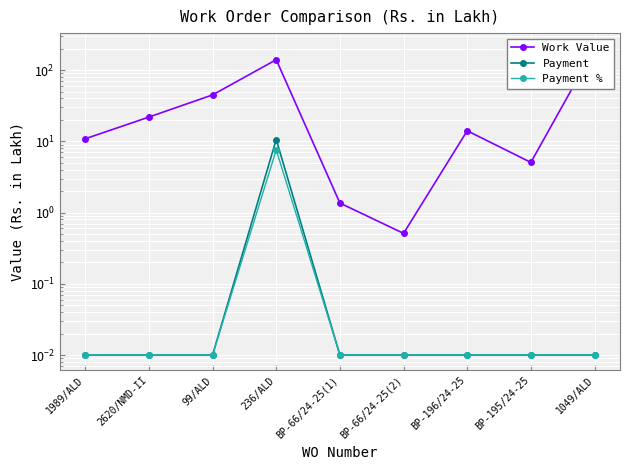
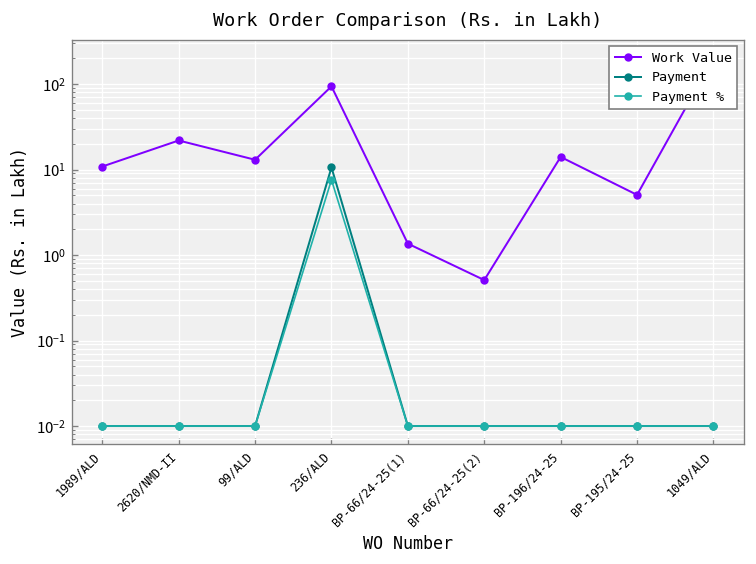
  {
    "Work Value": {
      "1989/ALD": 11,
      "2620/NMD-II": 22,
-     "99/ALD": 40,
-     "236/ALD": 140,
+     "99/ALD": 13,
+     "236/ALD": 90,
      "BP-66/24-25(1)": 1.4,
      "BP-66/24-25(2)": 0.5,
      "BP-196/24-25": 14,
      "BP-195/24-25": 5
    },
    "Payment": {
      "236/ALD": 11
    },
    "Payment %": {
      "236/ALD": 8
    }
  }
